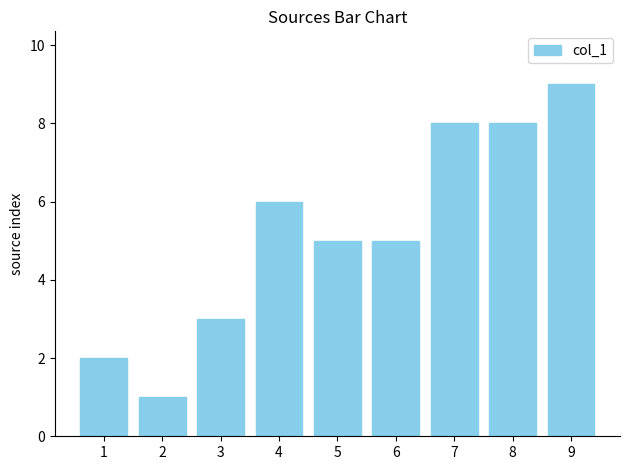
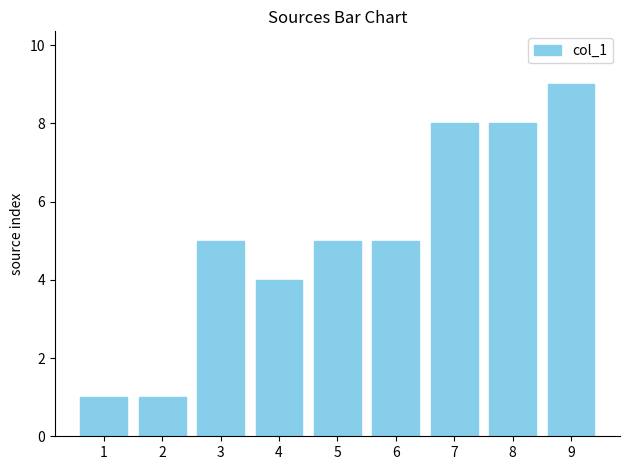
  {
-   "1": 2,
+   "1": 1,
    "2": 1,
-   "3": 3,
-   "4": 6,
+   "3": 5,
+   "4": 4,
    "5": 5,
    "6": 5,
    "7": 8,
    "8": 8,
    "9": 9
  }
